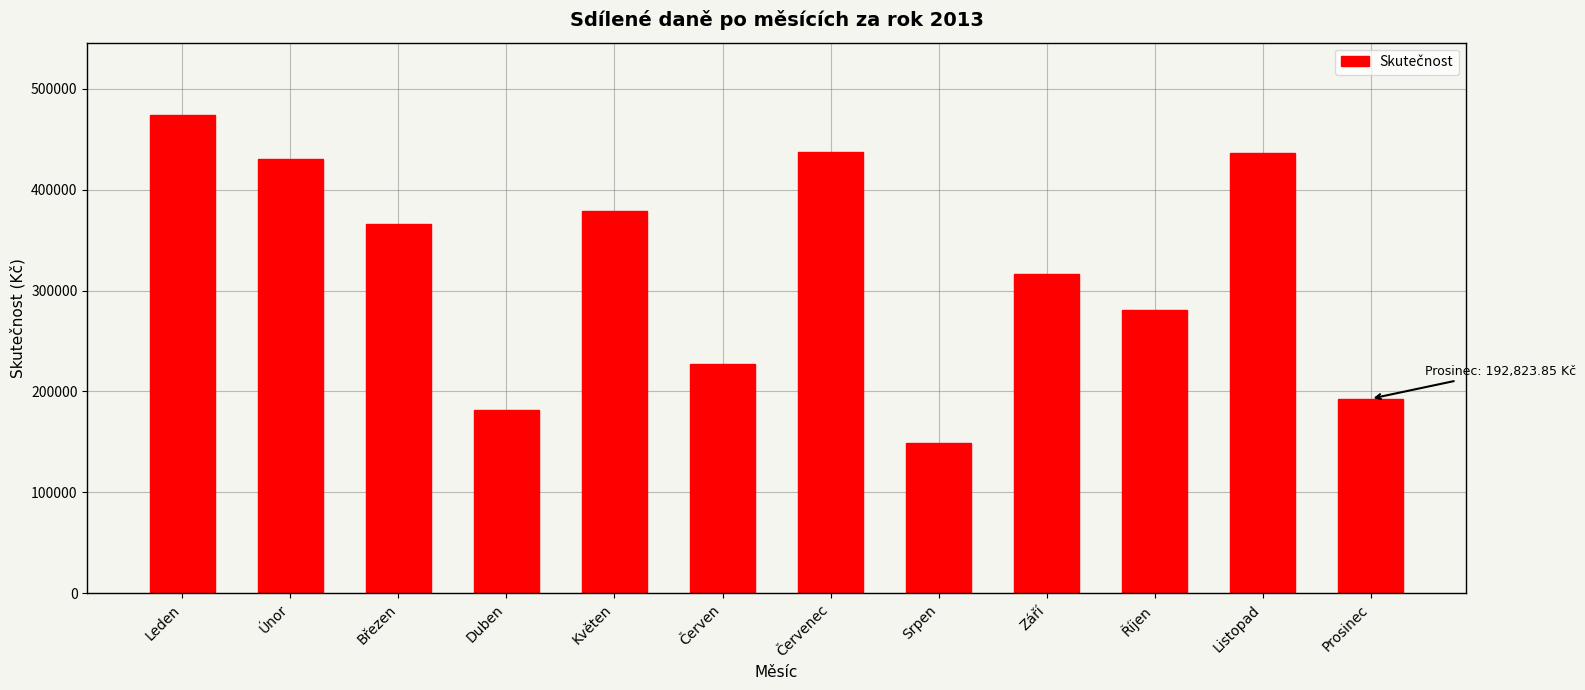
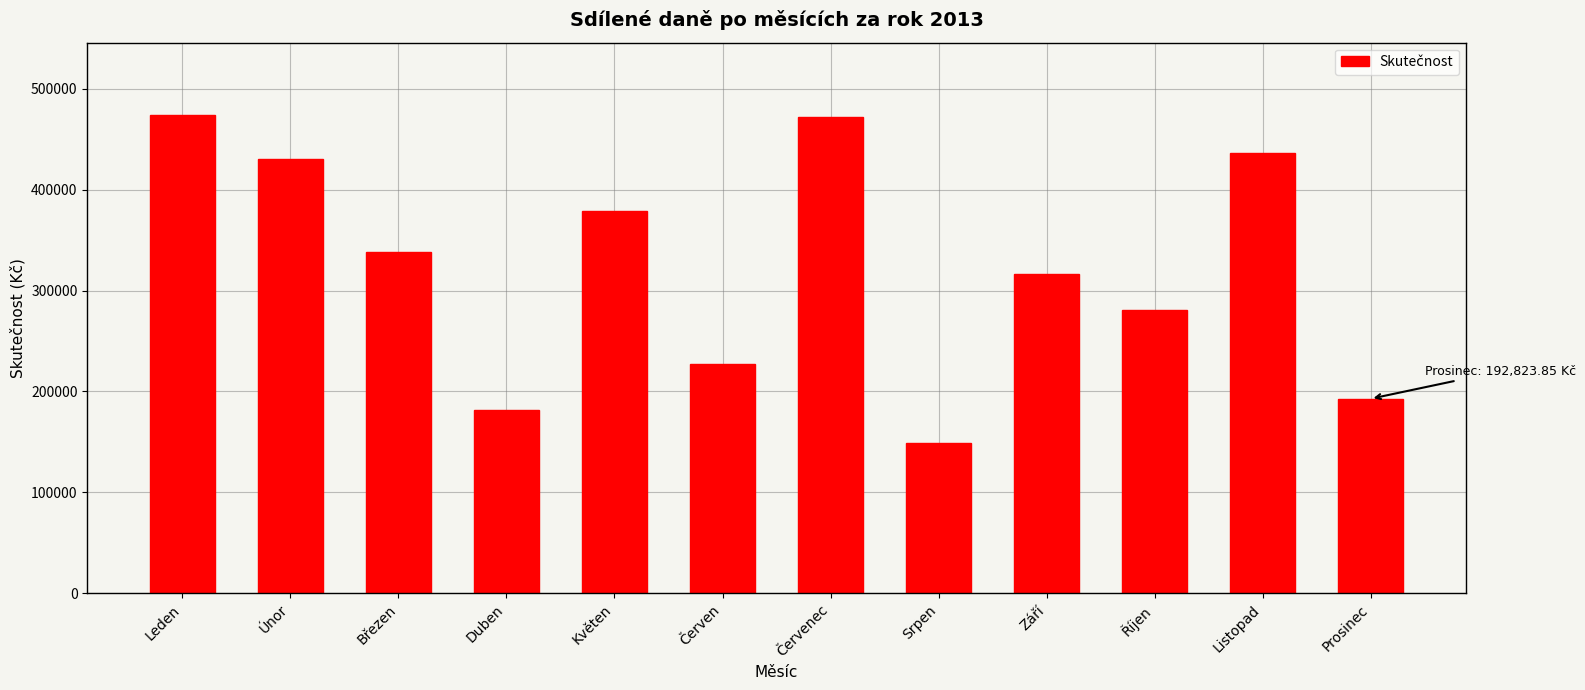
  {
    "Leden": 474000,
    "Únor": 430000,
-   "Březen": 366000,
+   "Březen": 338000,
    "Duben": 181000,
    "Květen": 379000,
    "Červen": 227000,
-   "Červenec": 437000,
+   "Červenec": 471000,
    "Srpen": 149000,
    "Září": 317000,
    "Říjen": 280000,
    "Listopad": 436000
  }
